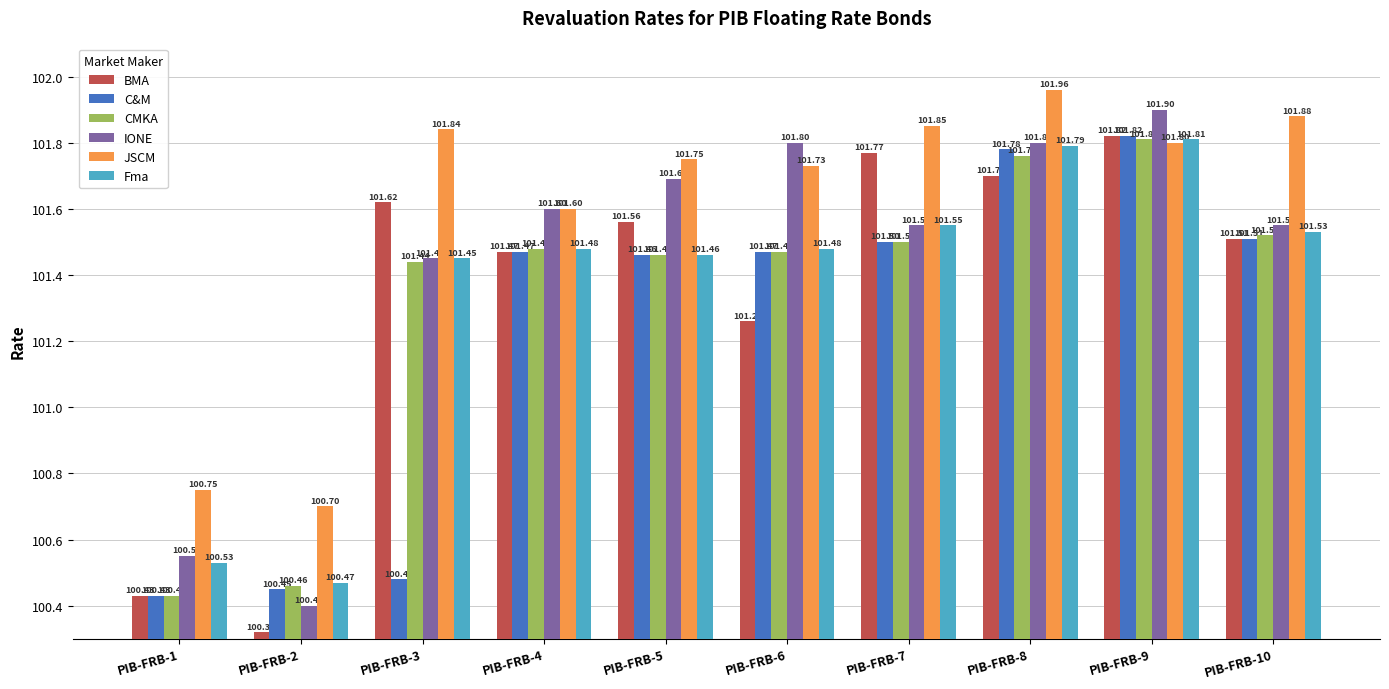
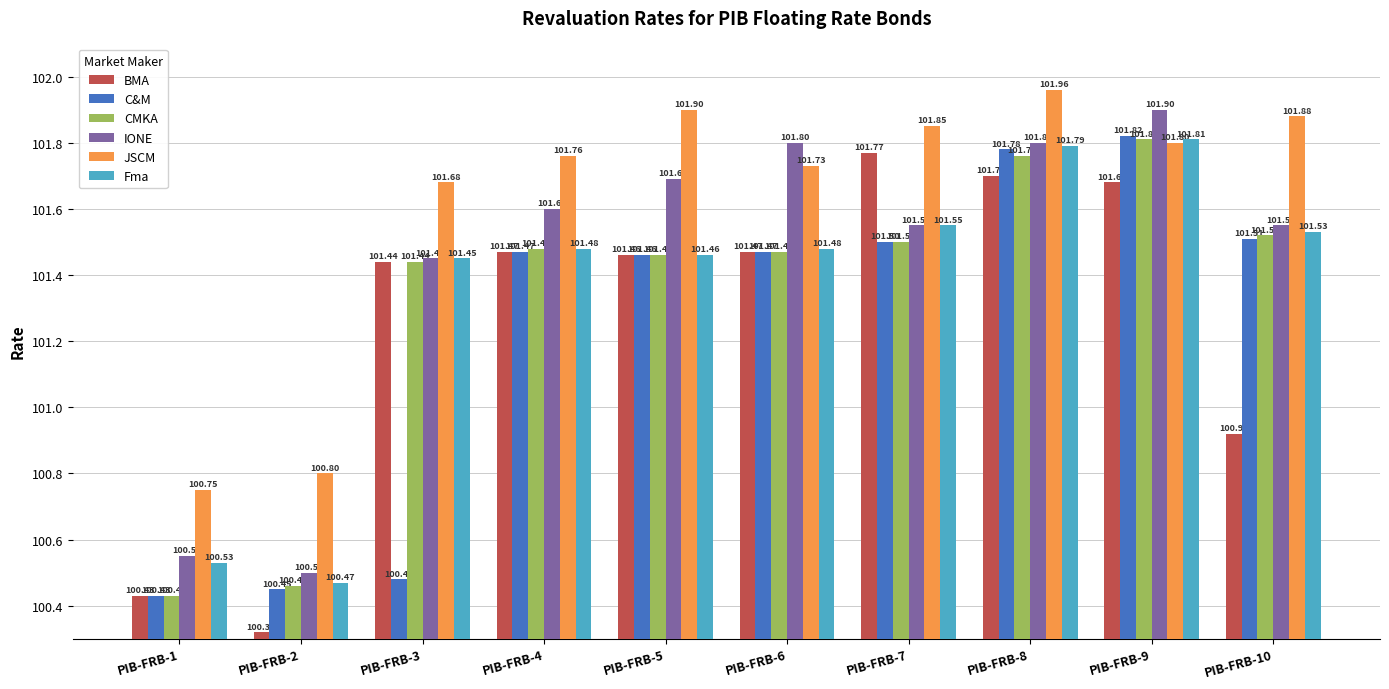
  {
    "BMA": {
      "PIB-FRB-2": 100.32,
-     "PIB-FRB-3": 101.62,
-     "PIB-FRB-5": 101.56,
-     "PIB-FRB-6": 101.26,
+     "PIB-FRB-3": 101.44,
+     "PIB-FRB-5": 101.46,
+     "PIB-FRB-6": 101.47,
      "PIB-FRB-7": 101.77,
      "PIB-FRB-8": 101.70,
-     "PIB-FRB-9": 101.82,
-     "PIB-FRB-10": 101.51
+     "PIB-FRB-9": 101.68,
+     "PIB-FRB-10": 100.92
    },
    "CMKA": {
      "PIB-FRB-8": 101.76
    },
    "IONE": {
      "PIB-FRB-1": 100.55,
-     "PIB-FRB-2": 100.40,
+     "PIB-FRB-2": 100.50,
      "PIB-FRB-4": 101.60,
      "PIB-FRB-5": 101.69,
      "PIB-FRB-6": 101.80,
      "PIB-FRB-7": 101.55,
      "PIB-FRB-8": 101.80,
      "PIB-FRB-9": 101.90,
      "PIB-FRB-10": 101.55
    },
    "JSCM": {
      "PIB-FRB-1": 100.75,
-     "PIB-FRB-2": 100.70,
-     "PIB-FRB-3": 101.84,
-     "PIB-FRB-4": 101.60,
-     "PIB-FRB-5": 101.75,
+     "PIB-FRB-2": 100.80,
+     "PIB-FRB-3": 101.68,
+     "PIB-FRB-4": 101.76,
+     "PIB-FRB-5": 101.90,
      "PIB-FRB-6": 101.73,
      "PIB-FRB-7": 101.85,
      "PIB-FRB-8": 101.96,
      "PIB-FRB-10": 101.88
    }
  }
